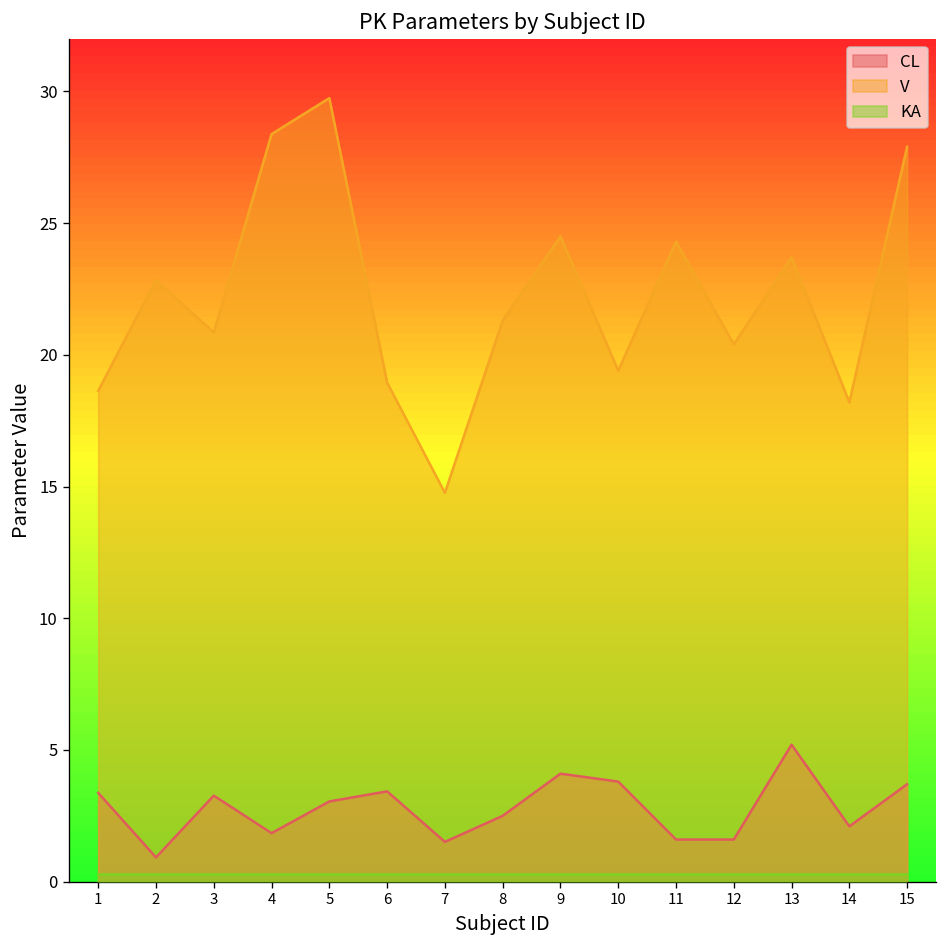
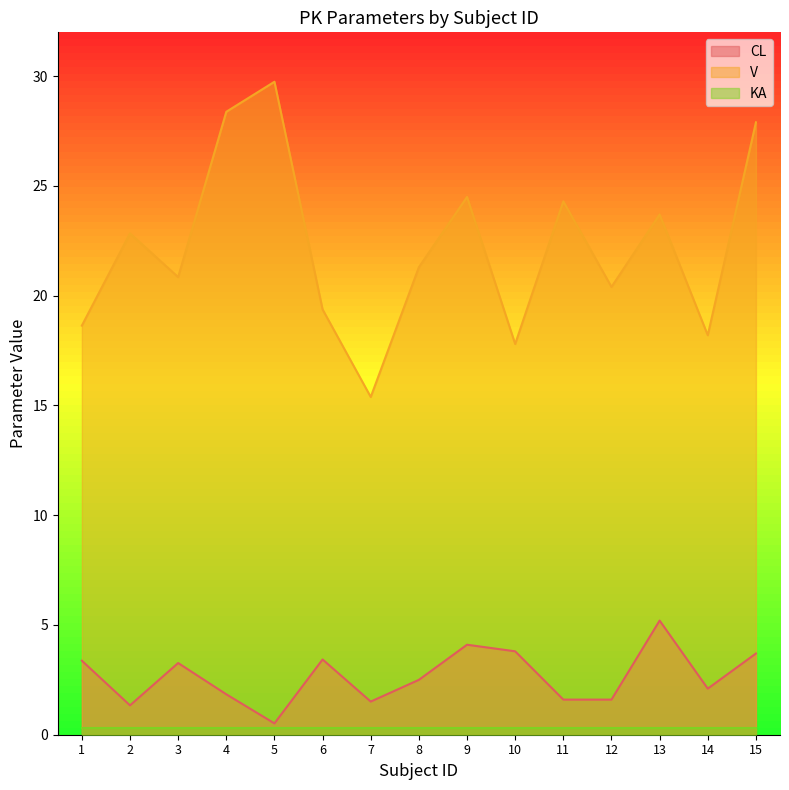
  {
    "CL": {
      "1": 3.4,
-     "2": 0.9,
+     "2": 1.3,
      "3": 3.3,
      "4": 1.8,
-     "5": 3.0,
+     "5": 0.5,
      "6": 3.4,
      "7": 1.5,
      "8": 2.5,
      "9": 4.1,
      "10": 3.8,
      "11": 1.6,
      "12": 1.6,
      "13": 5.2,
      "14": 2.1,
      "15": 3.7
    },
    "V": {
      "1": 18.6,
      "2": 22.8,
      "3": 20.8,
      "4": 28.4,
      "5": 29.7,
-     "6": 18.9,
-     "7": 14.8,
+     "6": 19.4,
+     "7": 15.4,
      "8": 21.3,
      "9": 24.5,
-     "10": 19.4,
+     "10": 17.8,
      "11": 24.3,
      "12": 20.4,
      "13": 23.7,
      "14": 18.2,
      "15": 27.9
    },
    "KA": {
      "1": 0.3,
      "2": 0.3,
      "3": 0.3,
      "4": 0.3,
      "5": 0.3,
      "6": 0.3,
      "7": 0.3,
      "8": 0.3,
      "9": 0.3,
      "10": 0.3,
      "11": 0.3,
      "12": 0.3,
      "13": 0.3,
      "14": 0.3,
      "15": 0.3
    }
  }
